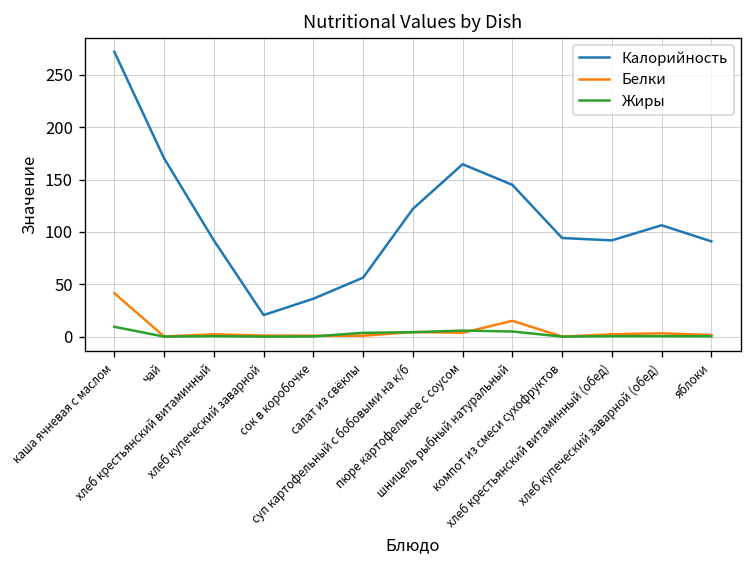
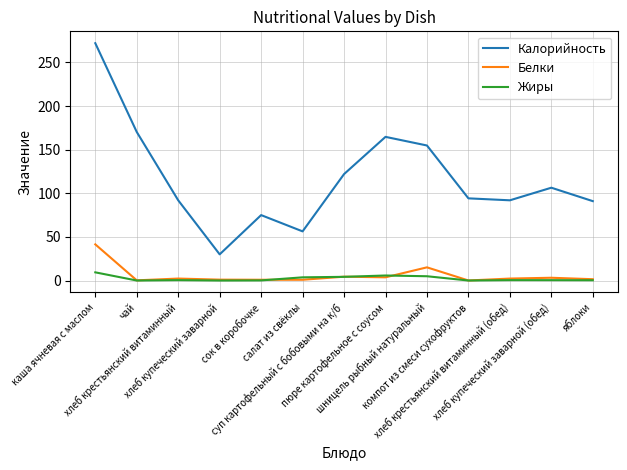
  {
    "Калорийность": {
      "каша ячневая с маслом": 270,
      "чай": 170,
      "хлеб крестьянский витаминный": 90,
-     "хлеб купеческий заварной": 20,
-     "сок в коробочке": 40,
+     "хлеб купеческий заварной": 30,
+     "сок в коробочке": 80,
      "салат из свёклы": 60,
      "суп картофельный с бобовыми на к/б": 120,
      "пюре картофельное с соусом": 160,
-     "шницель рыбный натуральный": 145,
+     "шницель рыбный натуральный": 155,
      "компот из смеси сухофруктов": 90,
      "хлеб крестьянский витаминный (обед)": 90,
      "хлеб купеческий заварной (обед)": 110,
      "яблоки": 90
    },
    "Белки": {
      "каша ячневая с маслом": 40,
      "шницель рыбный натуральный": 20
    },
    "Жиры": {
      "каша ячневая с маслом": 10,
      "шницель рыбный натуральный": 0
    }
  }
